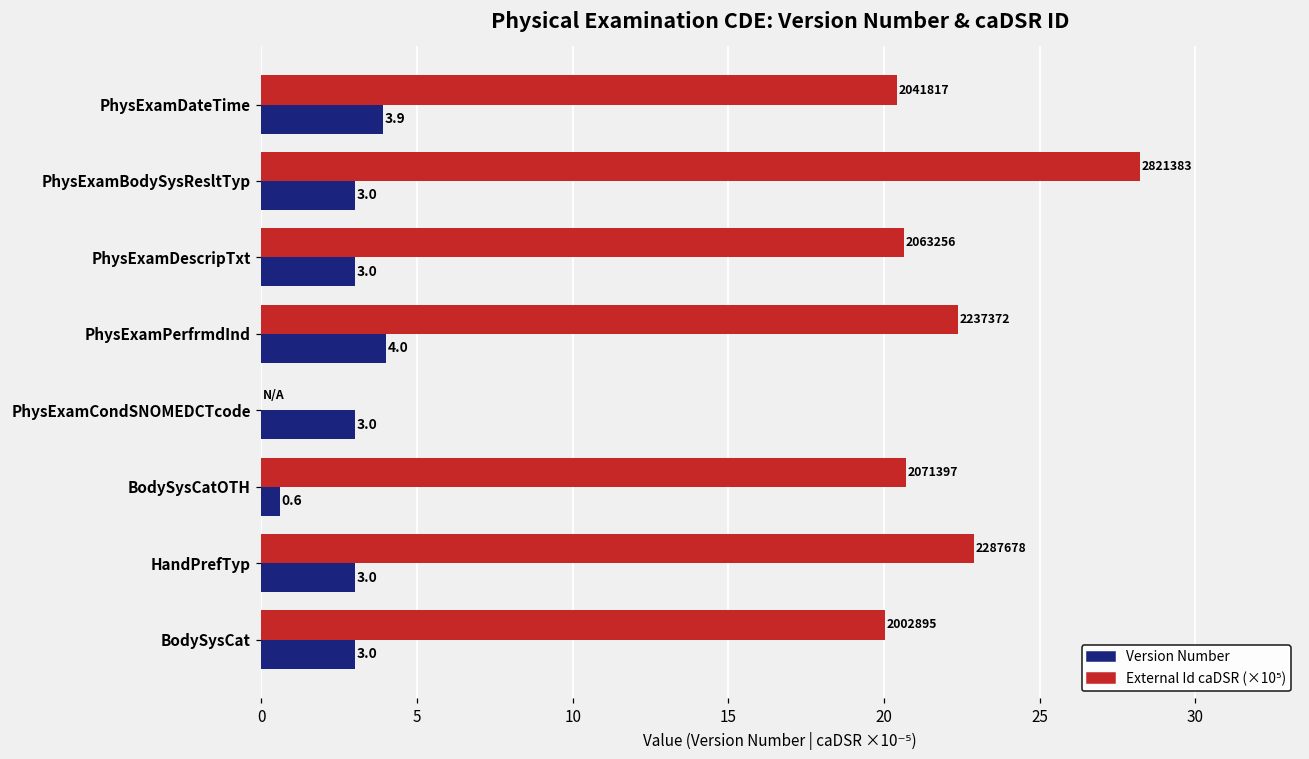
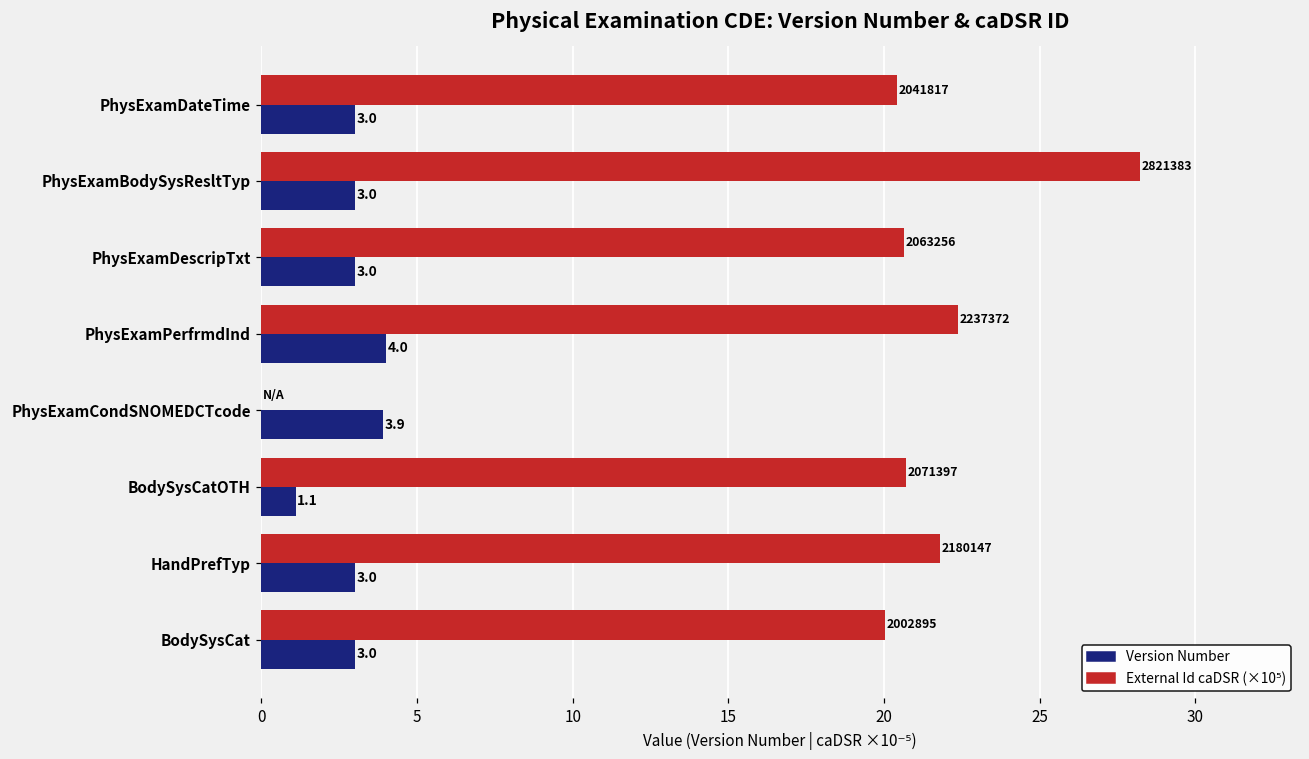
  {
    "Version Number": {
-     "PhysExamDateTime": 3.9,
+     "PhysExamDateTime": 3.0,
      "PhysExamBodySysResltTyp": 3.0,
      "PhysExamDescripTxt": 3.0,
      "PhysExamPerfrmdInd": 4.0,
-     "PhysExamCondSNOMEDCTcode": 3.0,
-     "BodySysCatOTH": 0.6,
+     "PhysExamCondSNOMEDCTcode": 3.9,
+     "BodySysCatOTH": 1.1,
      "HandPrefTyp": 3.0,
      "BodySysCat": 3.0
    },
    "External Id caDSR (×10⁵)": {
-     "HandPrefTyp": 2287678
+     "HandPrefTyp": 2180147
    }
  }
